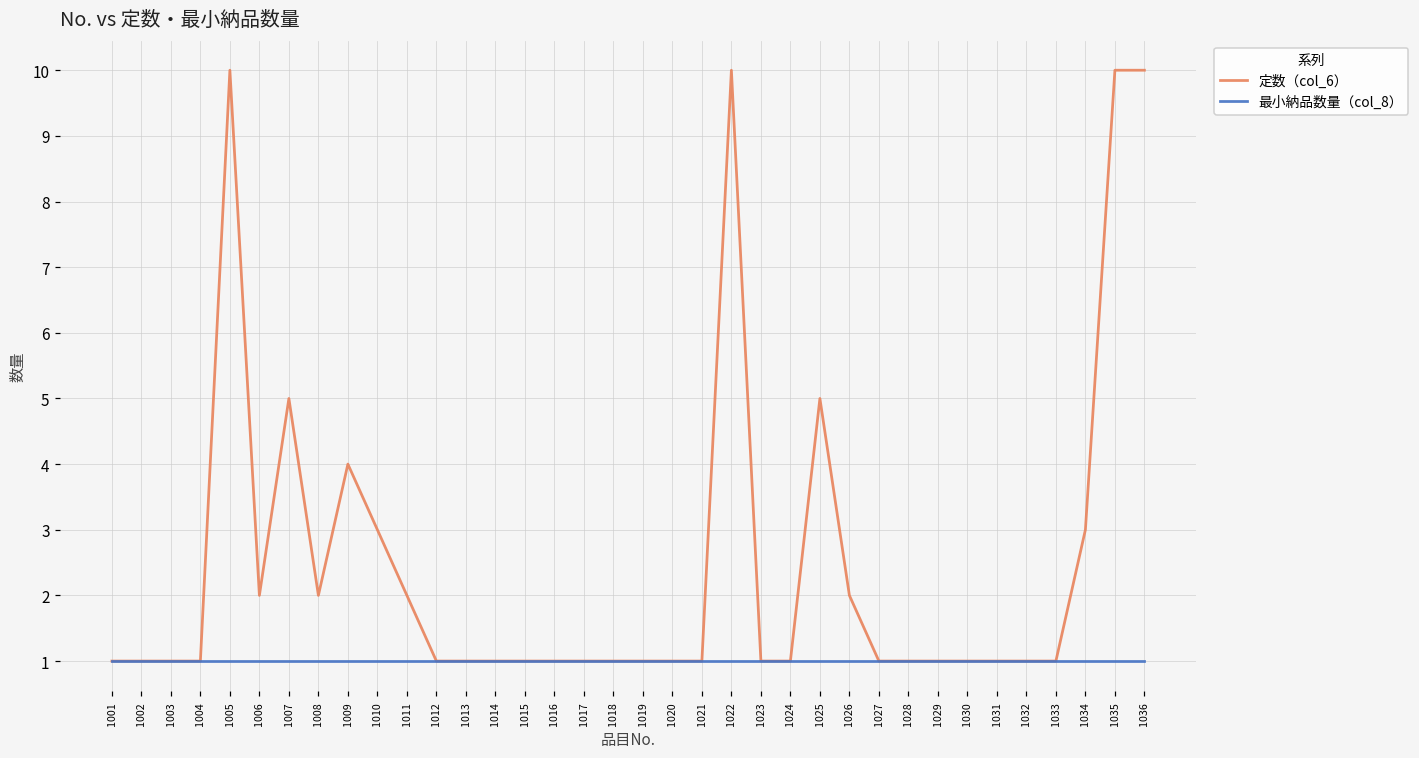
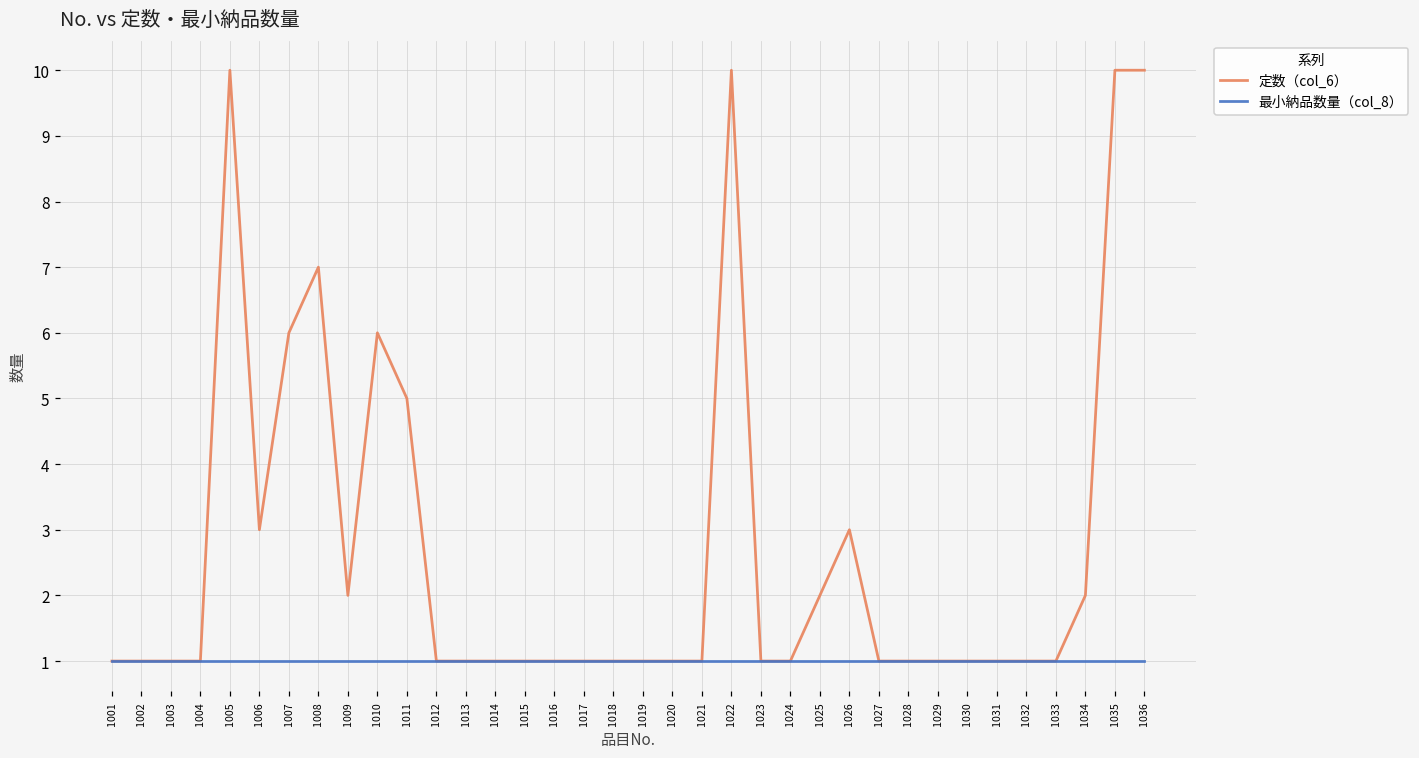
  {
    "定数（col_6）": {
      "1005": 10,
-     "1006": 2,
-     "1007": 5,
-     "1008": 2,
-     "1009": 4,
-     "1010": 3,
-     "1011": 2,
+     "1006": 3,
+     "1007": 6,
+     "1008": 7,
+     "1009": 2,
+     "1010": 6,
+     "1011": 5,
      "1022": 10,
-     "1025": 5,
-     "1026": 2,
-     "1034": 3,
+     "1025": 2,
+     "1026": 3,
+     "1034": 2,
      "1035": 10,
      "1036": 10
    },
    "最小納品数量（col_8）": {
      "1005": 1,
      "1006": 1,
      "1007": 1,
      "1008": 1,
      "1009": 1,
      "1010": 1,
      "1011": 1,
      "1022": 1,
      "1025": 1,
      "1026": 1,
      "1034": 1,
      "1035": 1,
      "1036": 1
    }
  }
